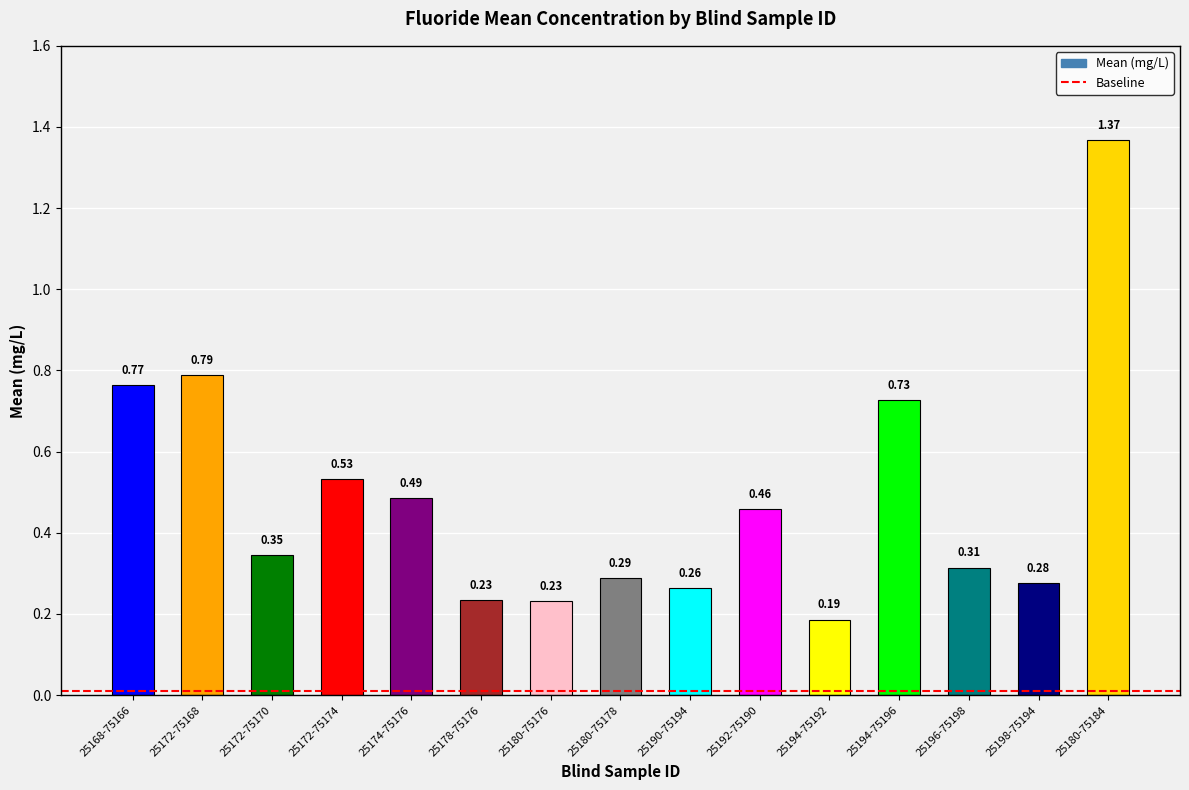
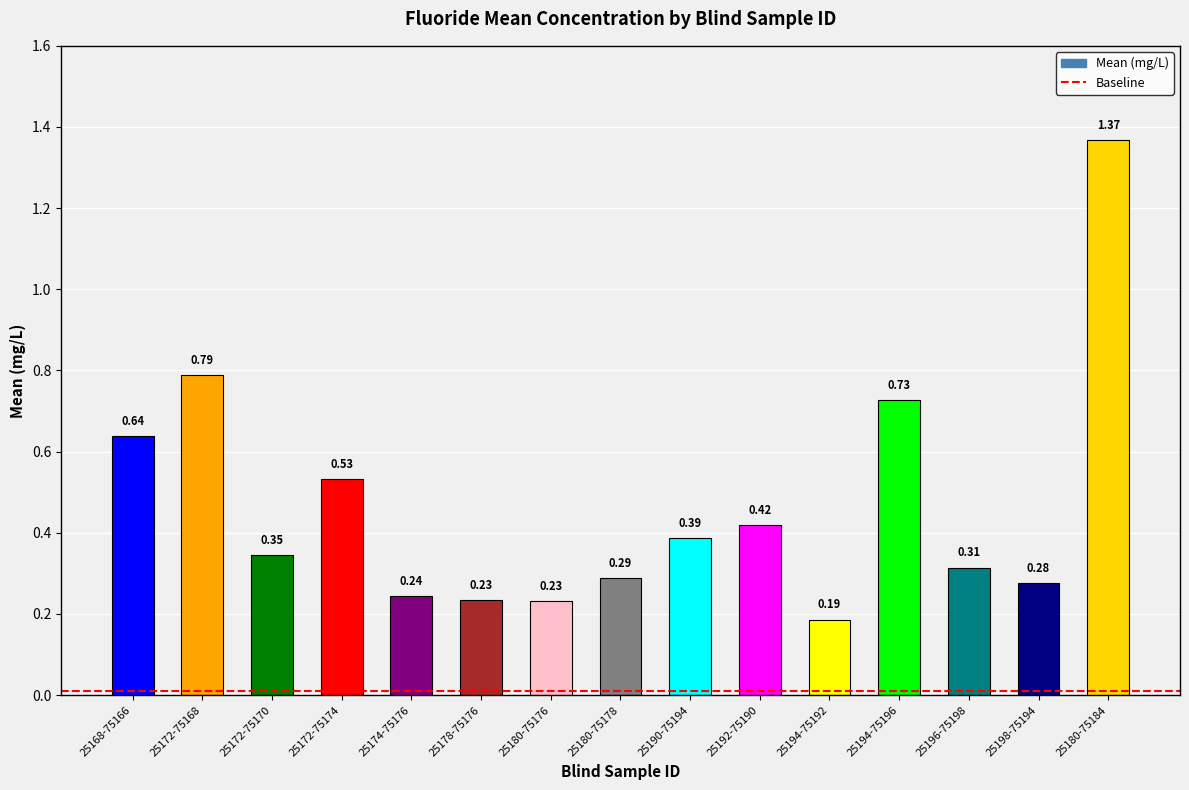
  {
-   "25168-75166": 0.77,
+   "25168-75166": 0.64,
    "25172-75168": 0.79,
    "25172-75170": 0.35,
    "25172-75174": 0.53,
-   "25174-75176": 0.49,
+   "25174-75176": 0.24,
    "25178-75176": 0.23,
    "25180-75176": 0.23,
    "25180-75178": 0.29,
-   "25190-75194": 0.26,
-   "25192-75190": 0.46,
+   "25190-75194": 0.39,
+   "25192-75190": 0.42,
    "25194-75192": 0.19,
    "25194-75196": 0.73,
    "25196-75198": 0.31,
    "25198-75194": 0.28,
    "25180-75184": 1.37
  }
